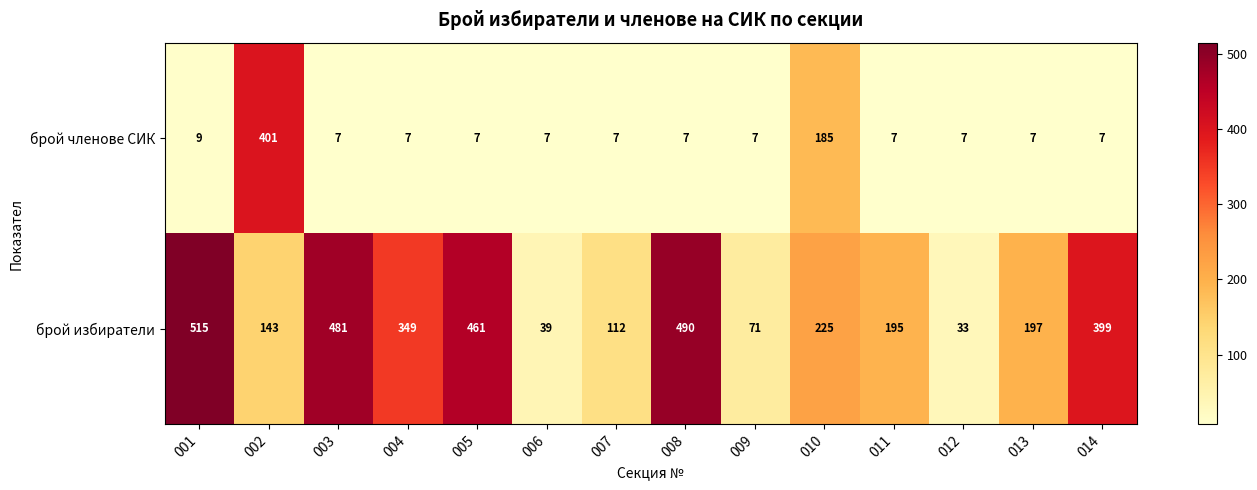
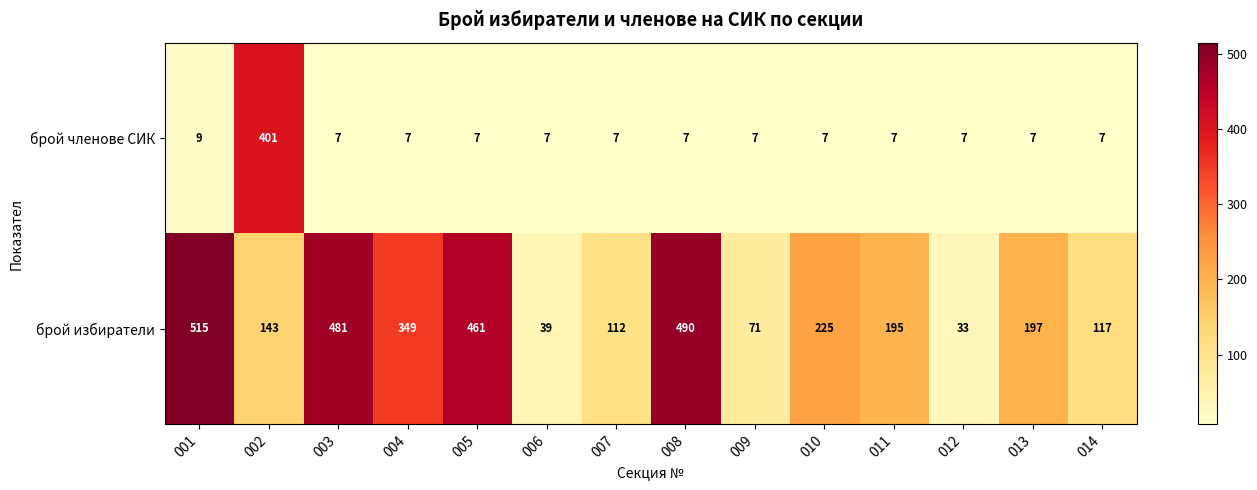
  {
    "брой членове СИК": {
      "001": 9,
      "002": 401,
      "003": 7,
      "004": 7,
      "005": 7,
      "006": 7,
      "007": 7,
      "008": 7,
      "009": 7,
-     "010": 185,
+     "010": 7,
      "011": 7,
      "012": 7,
      "013": 7,
      "014": 7
    },
    "брой избиратели": {
      "001": 515,
      "002": 143,
      "003": 481,
      "004": 349,
      "005": 461,
      "006": 39,
      "007": 112,
      "008": 490,
      "009": 71,
      "010": 225,
      "011": 195,
      "012": 33,
      "013": 197,
-     "014": 399
+     "014": 117
    }
  }
